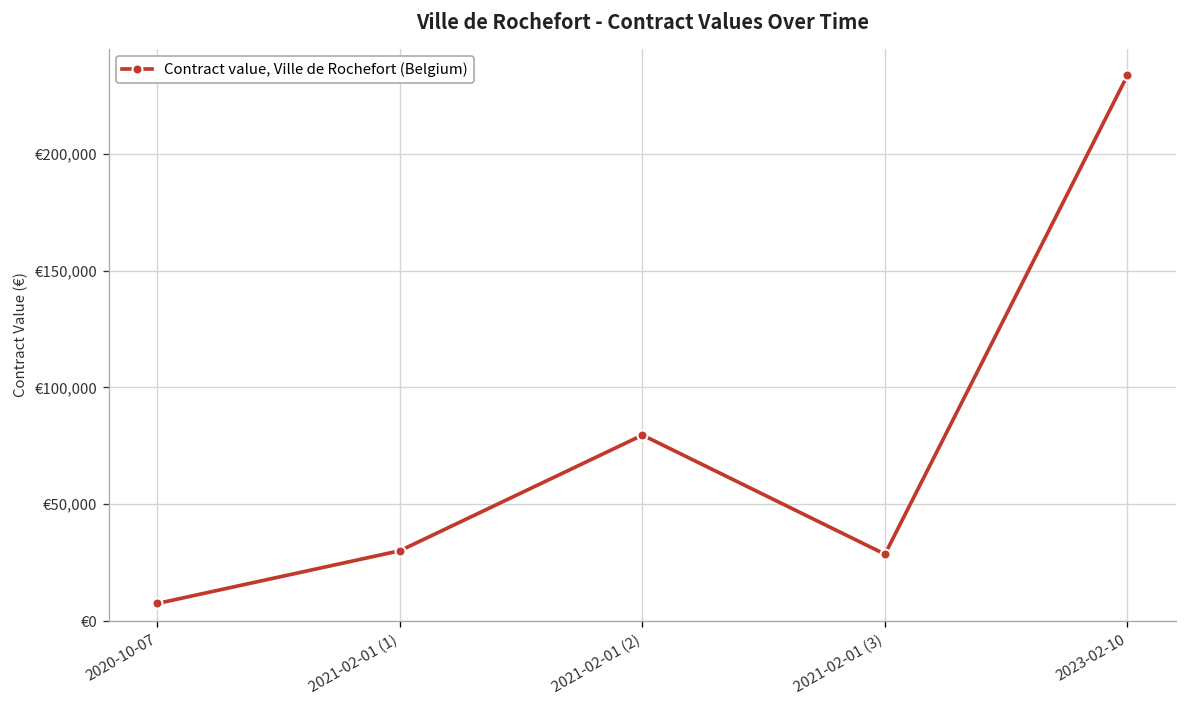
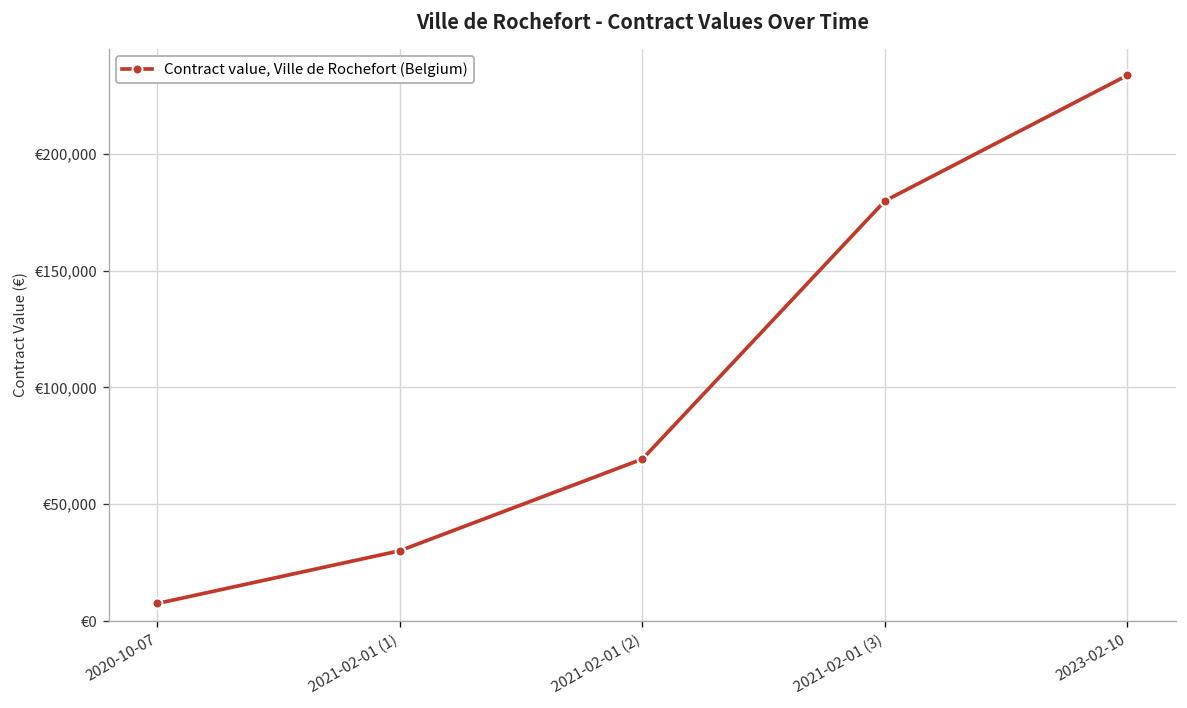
  {
    "2020-10-07": "€8,000",
    "2021-02-01 (1)": "€30,000",
-   "2021-02-01 (2)": "€80,000",
-   "2021-02-01 (3)": "€29,000",
+   "2021-02-01 (2)": "€69,000",
+   "2021-02-01 (3)": "€180,000",
    "2023-02-10": "€234,000"
  }
